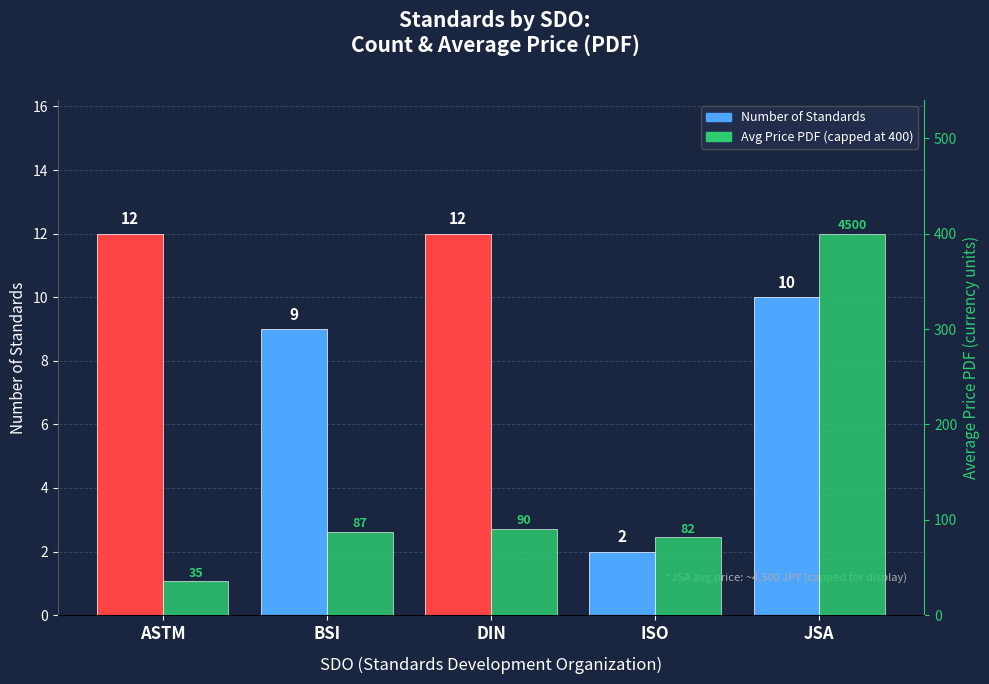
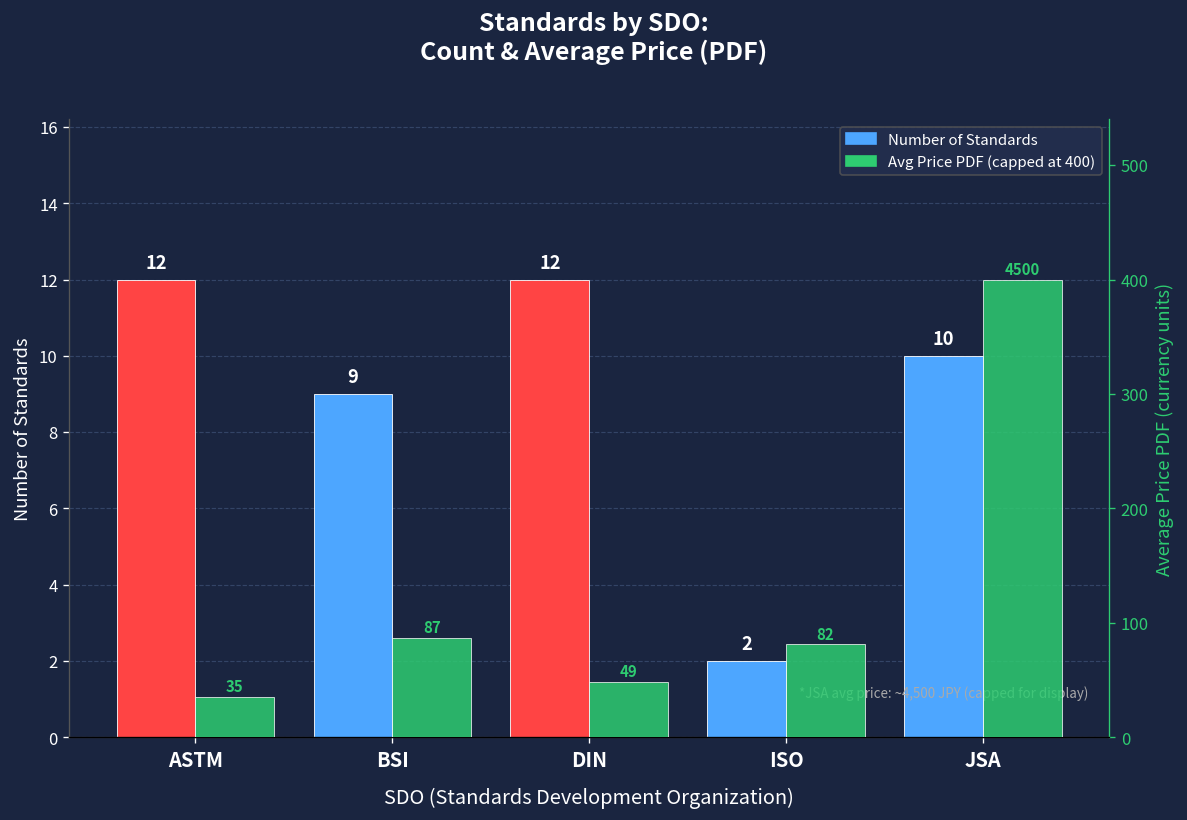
  {
    "Avg Price PDF (capped at 400)": {
      "ASTM": 35,
      "BSI": 87,
-     "DIN": 90,
+     "DIN": 49,
      "ISO": 82
    }
  }
